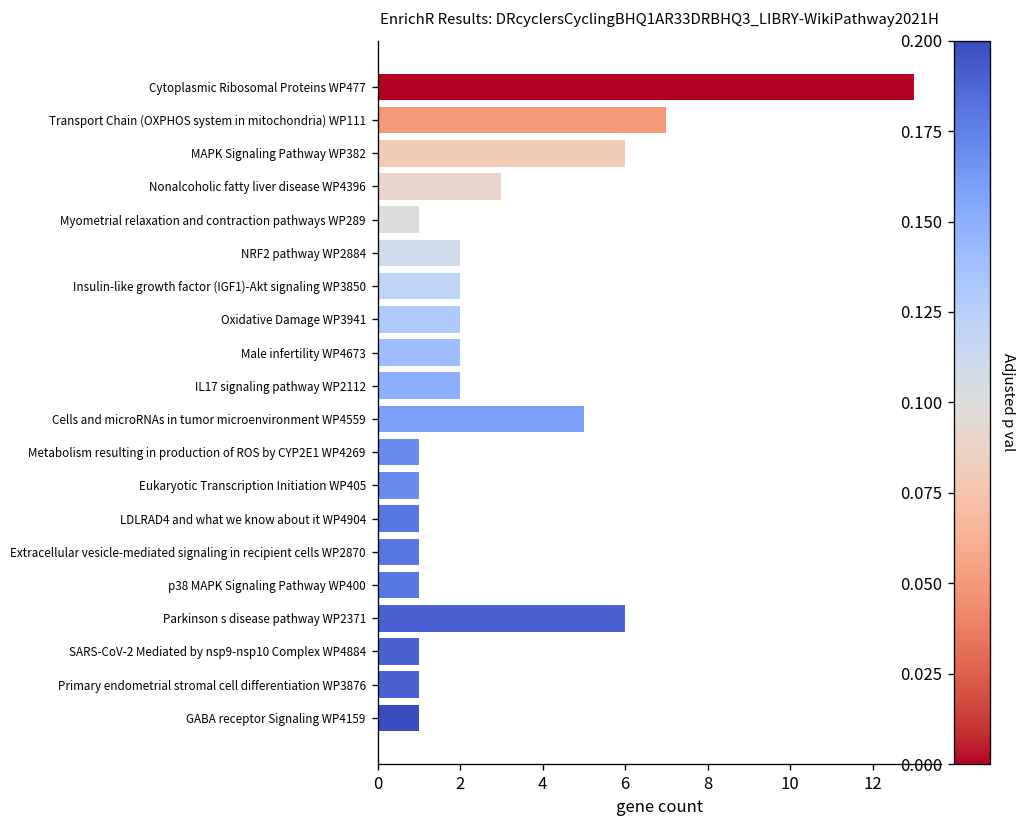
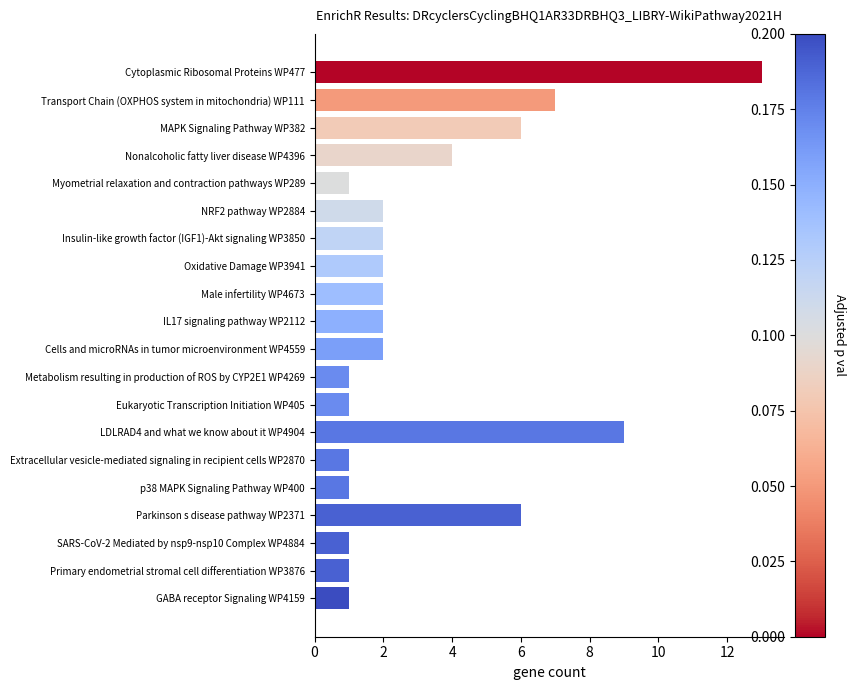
  {
    "Cytoplasmic Ribosomal Proteins WP477": 13,
    "Transport Chain (OXPHOS system in mitochondria) WP111": 7,
    "MAPK Signaling Pathway WP382": 6,
-   "Nonalcoholic fatty liver disease WP4396": 3,
+   "Nonalcoholic fatty liver disease WP4396": 4,
    "Myometrial relaxation and contraction pathways WP289": 1,
    "NRF2 pathway WP2884": 2,
    "Insulin-like growth factor (IGF1)-Akt signaling WP3850": 2,
    "Oxidative Damage WP3941": 2,
    "Male infertility WP4673": 2,
    "IL17 signaling pathway WP2112": 2,
-   "Cells and microRNAs in tumor microenvironment WP4559": 5,
+   "Cells and microRNAs in tumor microenvironment WP4559": 2,
    "Metabolism resulting in production of ROS by CYP2E1 WP4269": 1,
    "Eukaryotic Transcription Initiation WP405": 1,
-   "LDLRAD4 and what we know about it WP4904": 1,
+   "LDLRAD4 and what we know about it WP4904": 9,
    "Extracellular vesicle-mediated signaling in recipient cells WP2870": 1,
    "p38 MAPK Signaling Pathway WP400": 1,
    "Parkinson s disease pathway WP2371": 6,
    "SARS-CoV-2 Mediated by nsp9-nsp10 Complex WP4884": 1,
    "Primary endometrial stromal cell differentiation WP3876": 1,
    "GABA receptor Signaling WP4159": 1
  }
